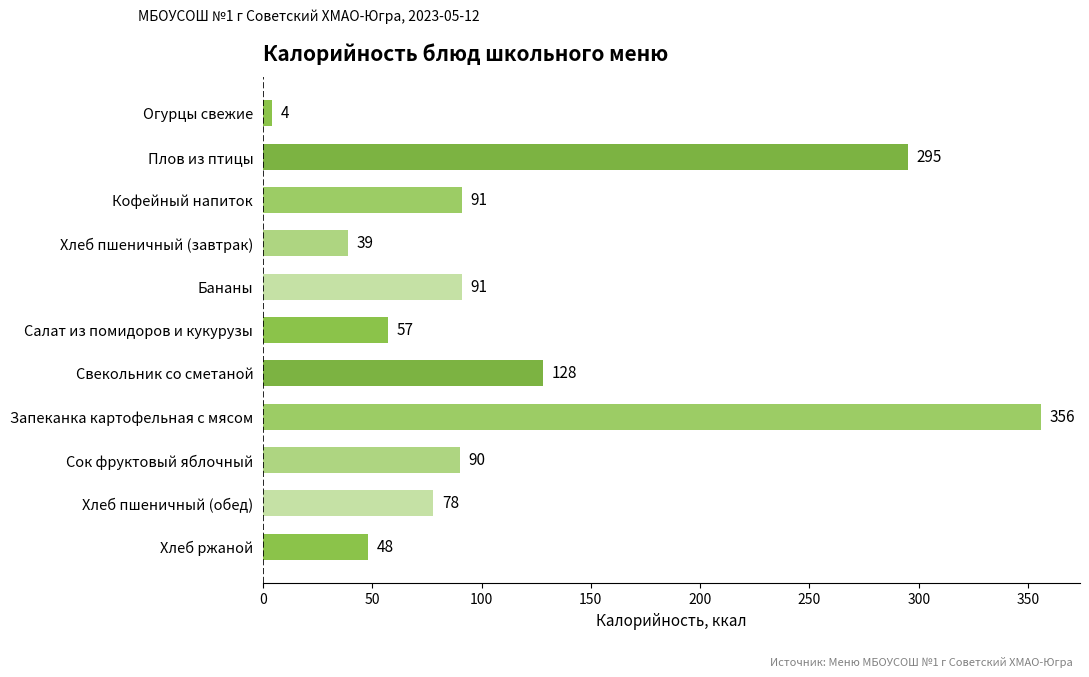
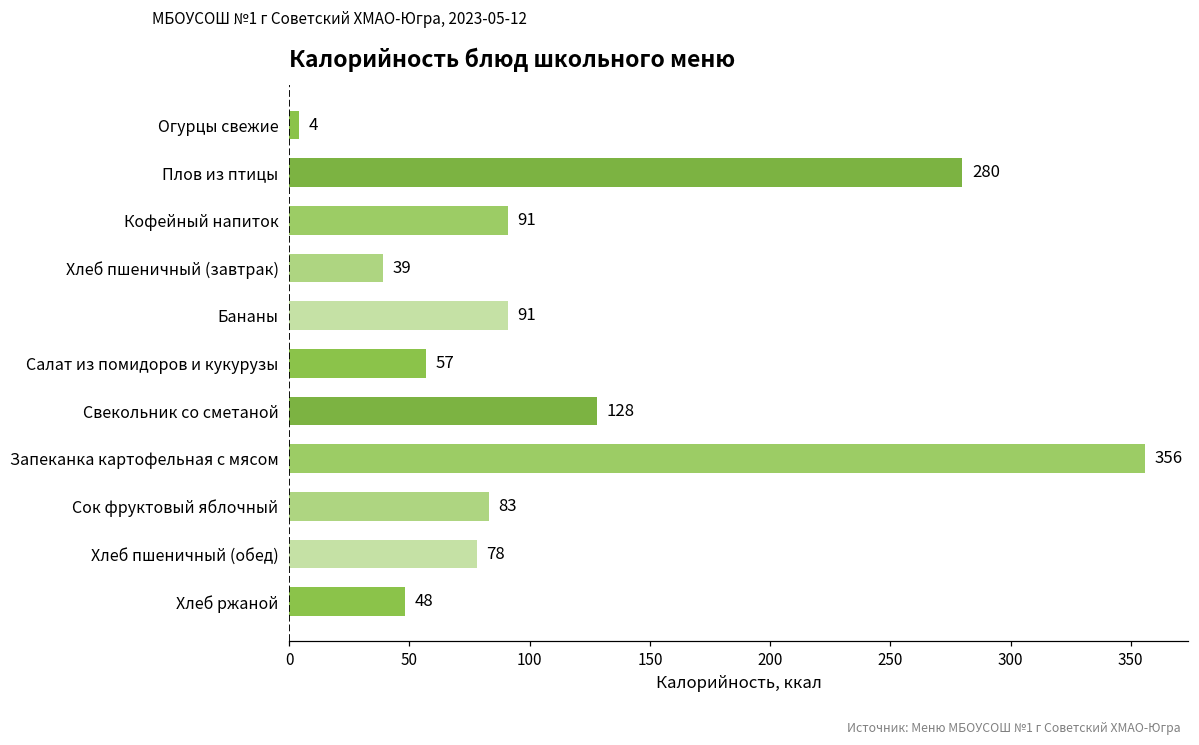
  {
    "Огурцы свежие": 4,
-   "Плов из птицы": 295,
+   "Плов из птицы": 280,
    "Кофейный напиток": 91,
    "Хлеб пшеничный (завтрак)": 39,
    "Бананы": 91,
    "Салат из помидоров и кукурузы": 57,
    "Свекольник со сметаной": 128,
    "Запеканка картофельная с мясом": 356,
-   "Сок фруктовый яблочный": 90,
+   "Сок фруктовый яблочный": 83,
    "Хлеб пшеничный (обед)": 78,
    "Хлеб ржаной": 48
  }
